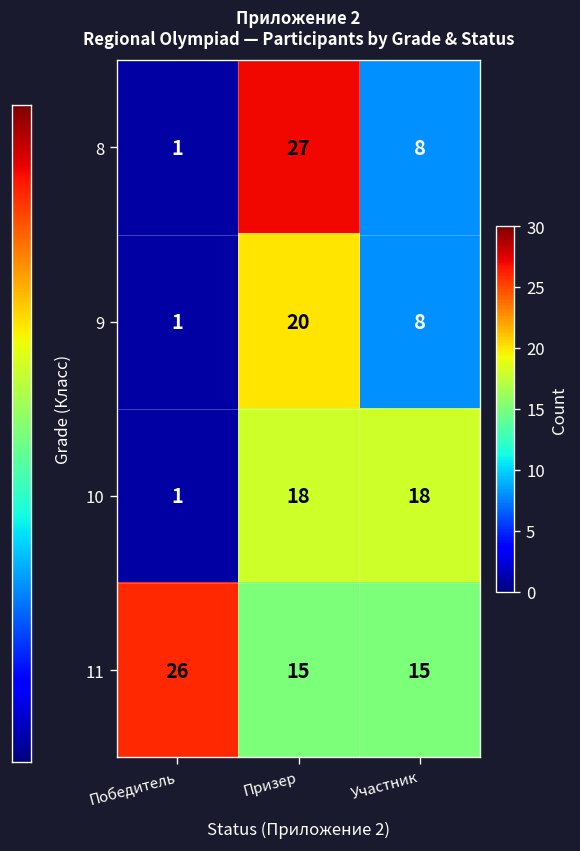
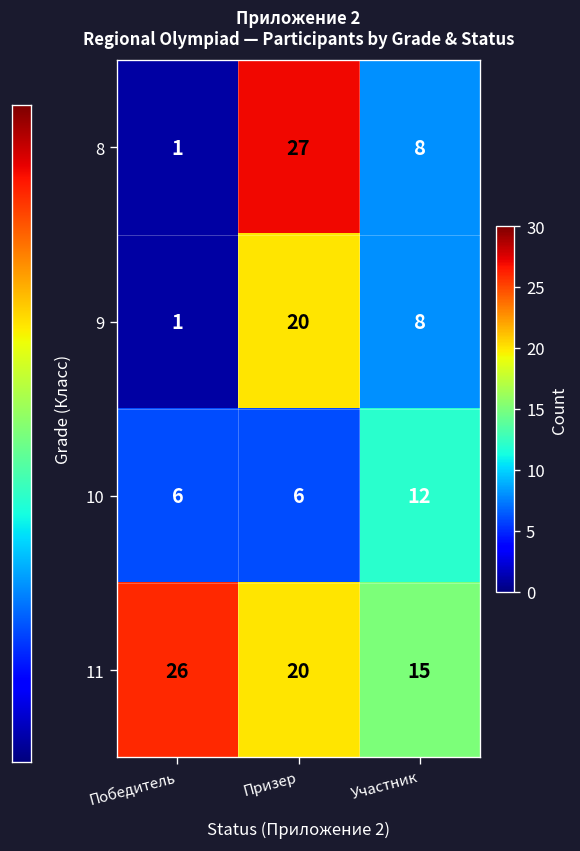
  {
    "8": {
      "Победитель": 1,
      "Призер": 27,
      "Участник": 8
    },
    "9": {
      "Победитель": 1,
      "Призер": 20,
      "Участник": 8
    },
    "10": {
-     "Победитель": 1,
-     "Призер": 18,
-     "Участник": 18
+     "Победитель": 6,
+     "Призер": 6,
+     "Участник": 12
    },
    "11": {
      "Победитель": 26,
-     "Призер": 15,
+     "Призер": 20,
      "Участник": 15
    }
  }
